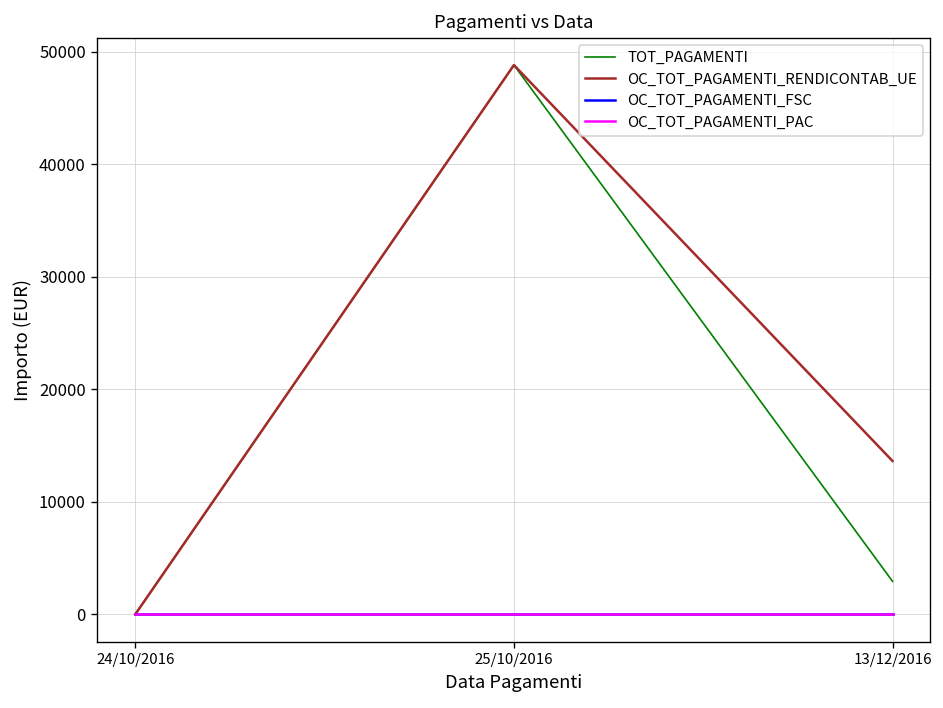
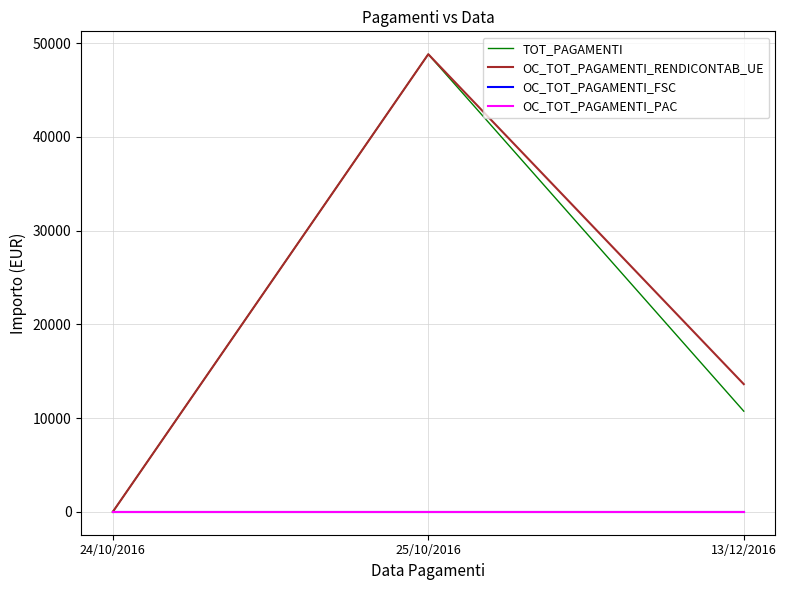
  {
    "TOT_PAGAMENTI": {
-     "13/12/2016": 3000
+     "13/12/2016": 11000
    },
    "OC_TOT_PAGAMENTI_RENDICONTAB_UE": {
      "13/12/2016": 14000
    },
    "OC_TOT_PAGAMENTI_PAC": {
      "25/10/2016": 0,
      "13/12/2016": 0
    }
  }
